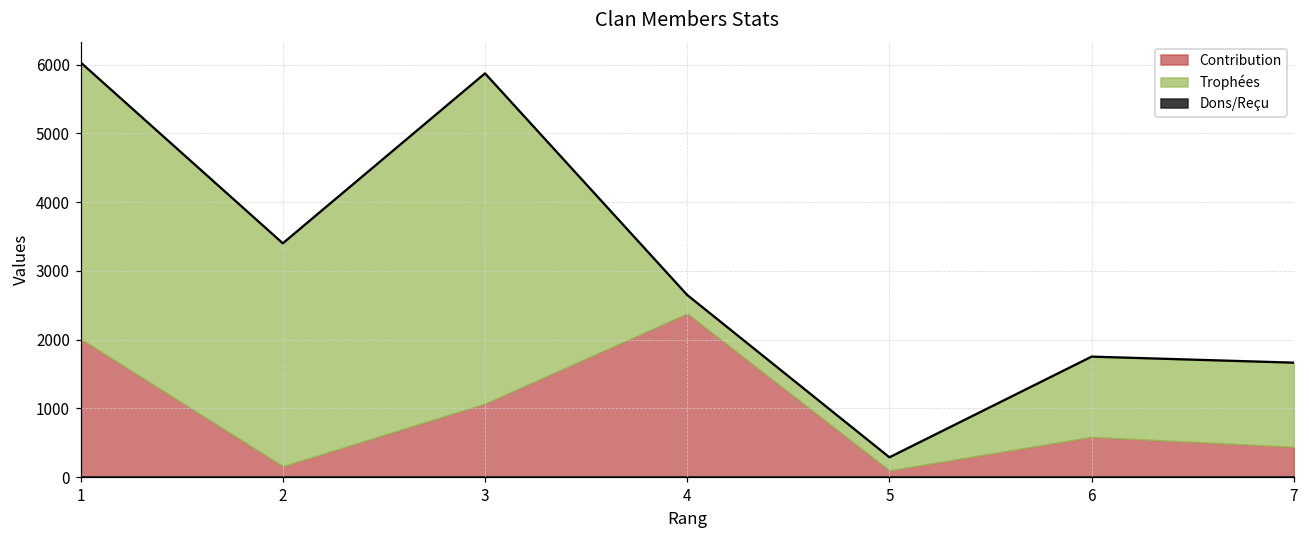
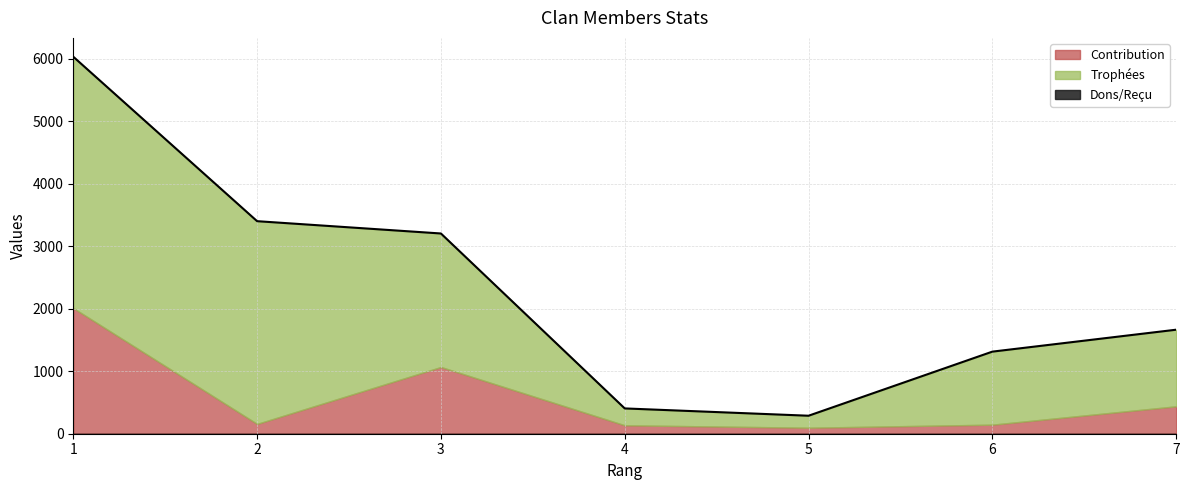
  {
    "Contribution": {
      "1": 2000,
      "2": 200,
      "3": 1100,
-     "4": 2400,
+     "4": 100,
      "5": 100,
-     "6": 600,
+     "6": 100,
      "7": 400
    },
    "Trophées": {
      "1": 4000,
      "2": 3200,
-     "3": 4800,
+     "3": 2100,
      "4": 300,
      "5": 200,
      "6": 1200,
      "7": 1200
    },
    "Dons/Reçu": {
      "1": 0,
      "2": 0,
      "3": 0,
      "4": 0,
      "5": 0,
      "6": 0,
      "7": 0
    }
  }
